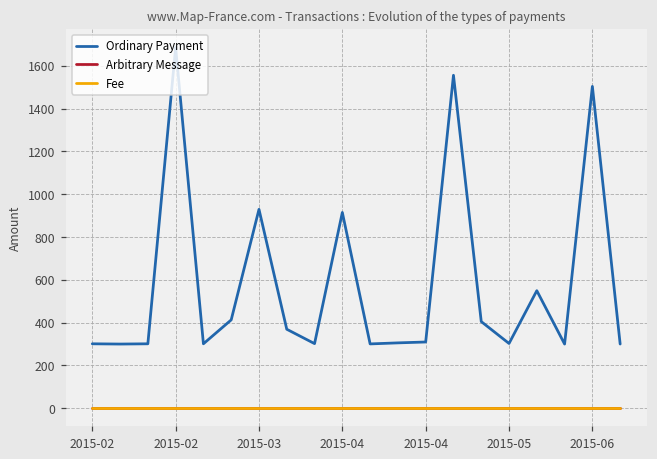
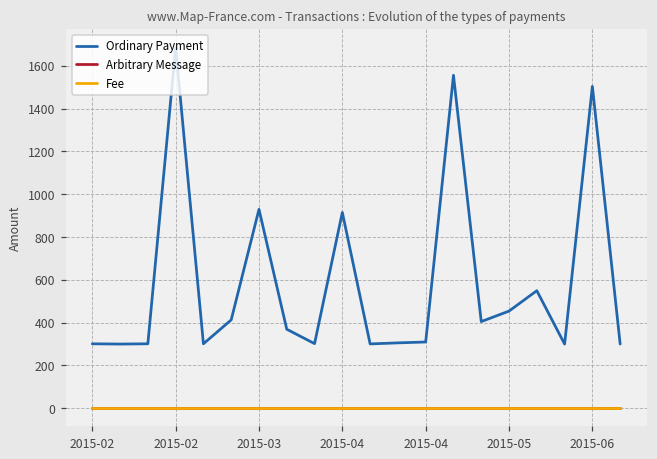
  {
    "Ordinary Payment": {
      "2015-03": 930,
-     "2015-05": 300,
+     "2015-05": 450,
      "2015-06": 1500
    },
    "Fee": {
      "2015-03": 0,
      "2015-05": 0,
      "2015-06": 0
    }
  }
